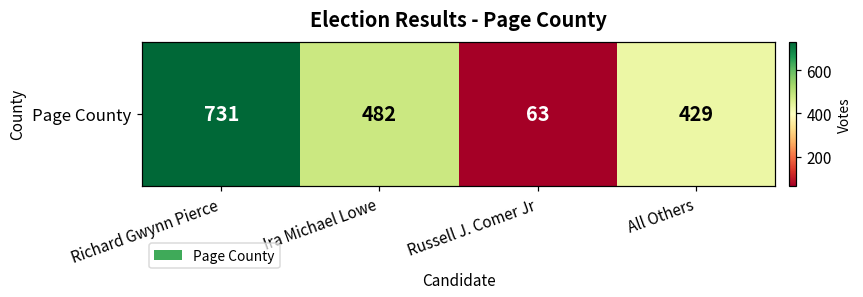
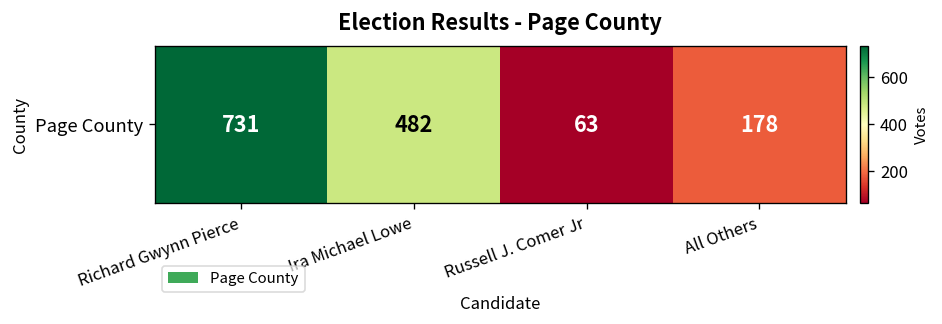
  {
    "Page County": {
      "Richard Gwynn Pierce": 731,
      "Ira Michael Lowe": 482,
      "Russell J. Comer Jr": 63,
-     "All Others": 429
+     "All Others": 178
    }
  }
